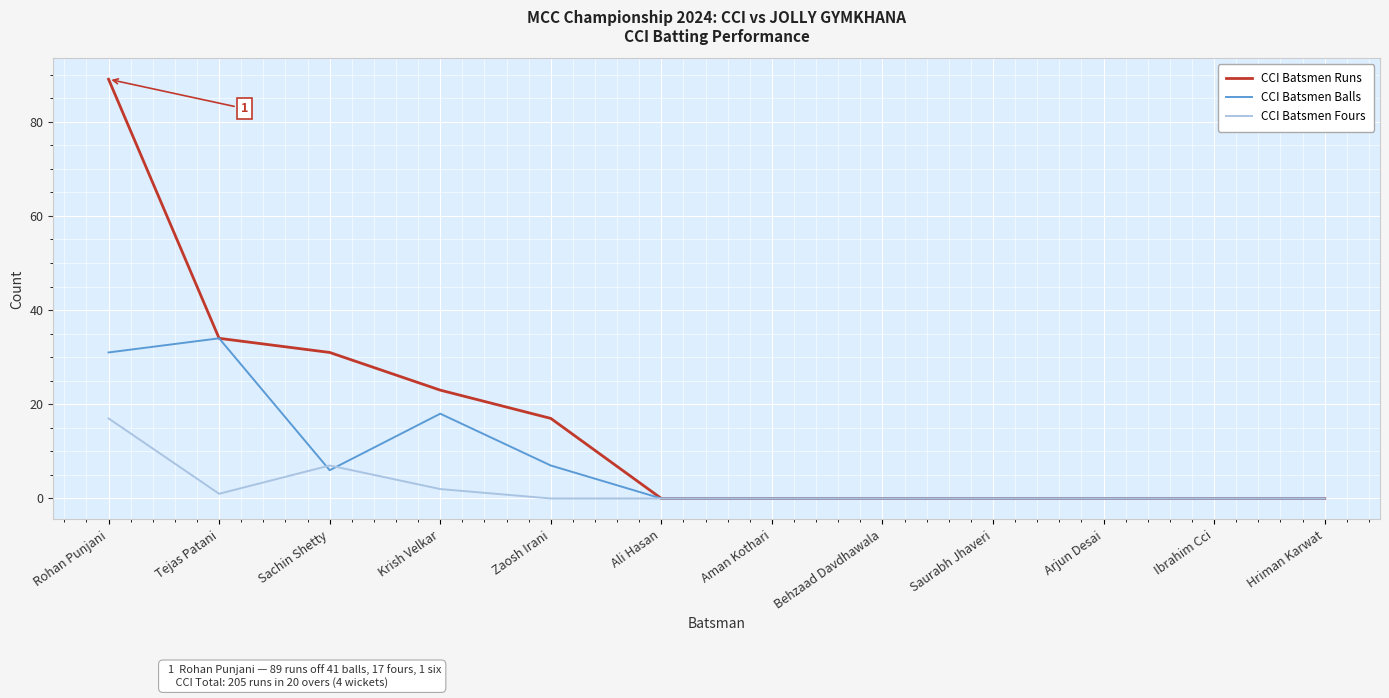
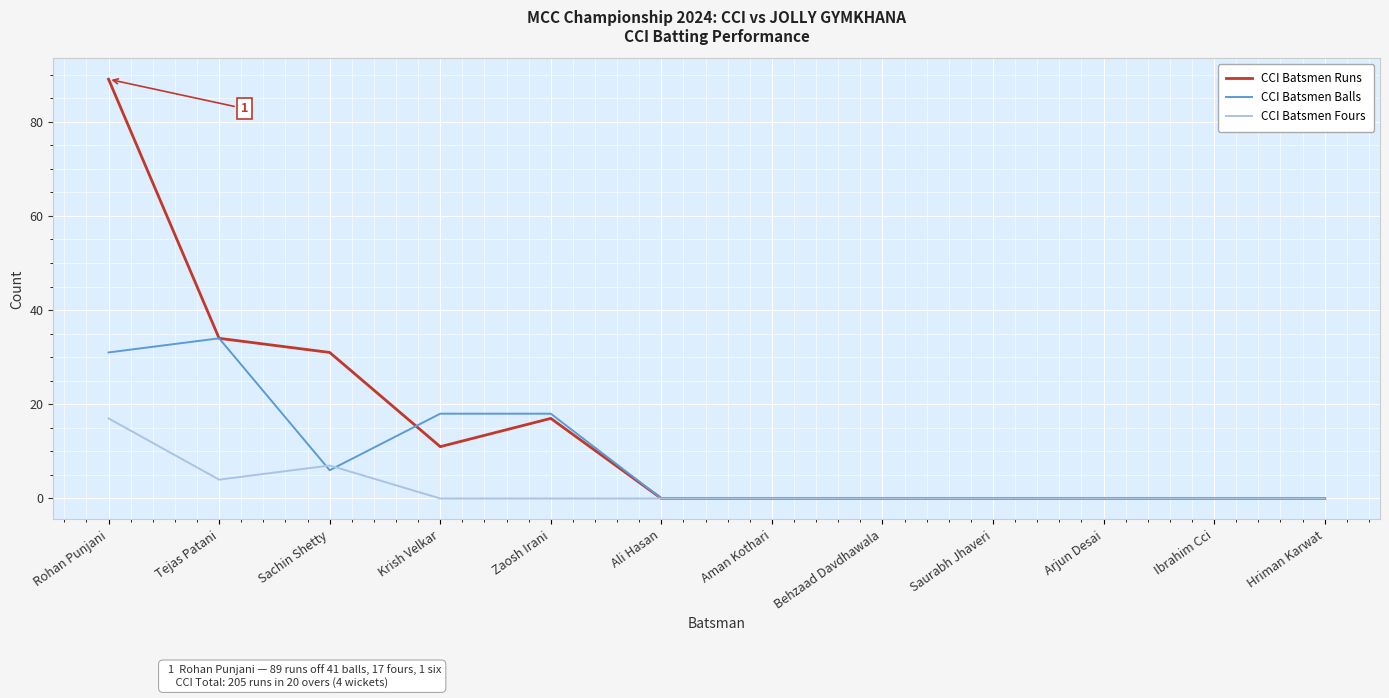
  {
    "CCI Batsmen Runs": {
      "Sachin Shetty": 31,
-     "Krish Velkar": 23,
+     "Krish Velkar": 11,
      "Zaosh Irani": 17
    },
    "CCI Batsmen Balls": {
      "Rohan Punjani": 31,
      "Sachin Shetty": 6,
      "Krish Velkar": 18,
-     "Zaosh Irani": 7
+     "Zaosh Irani": 18
    },
    "CCI Batsmen Fours": {
      "Rohan Punjani": 17,
-     "Tejas Patani": 1,
+     "Tejas Patani": 4,
      "Sachin Shetty": 7,
-     "Krish Velkar": 2,
+     "Krish Velkar": 0,
      "Zaosh Irani": 0
    }
  }
